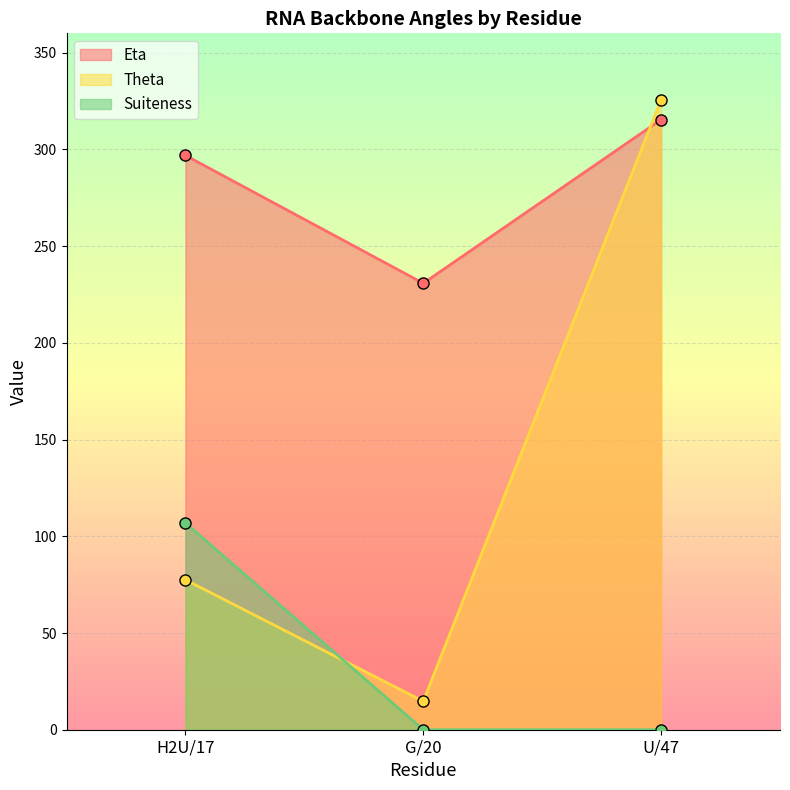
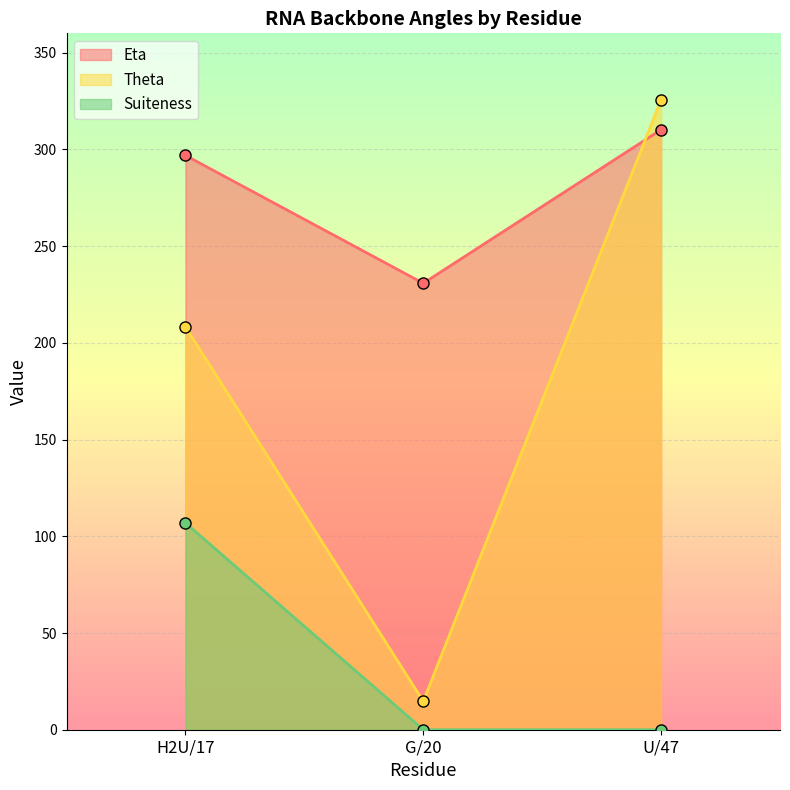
  {
    "Eta": {
      "H2U/17": 297,
      "G/20": 231,
-     "U/47": 315
+     "U/47": 310
    },
    "Theta": {
-     "H2U/17": 78,
+     "H2U/17": 208,
      "G/20": 15,
      "U/47": 326
    },
    "Suiteness": {
      "H2U/17": 107,
      "G/20": 0,
      "U/47": 0
    }
  }
